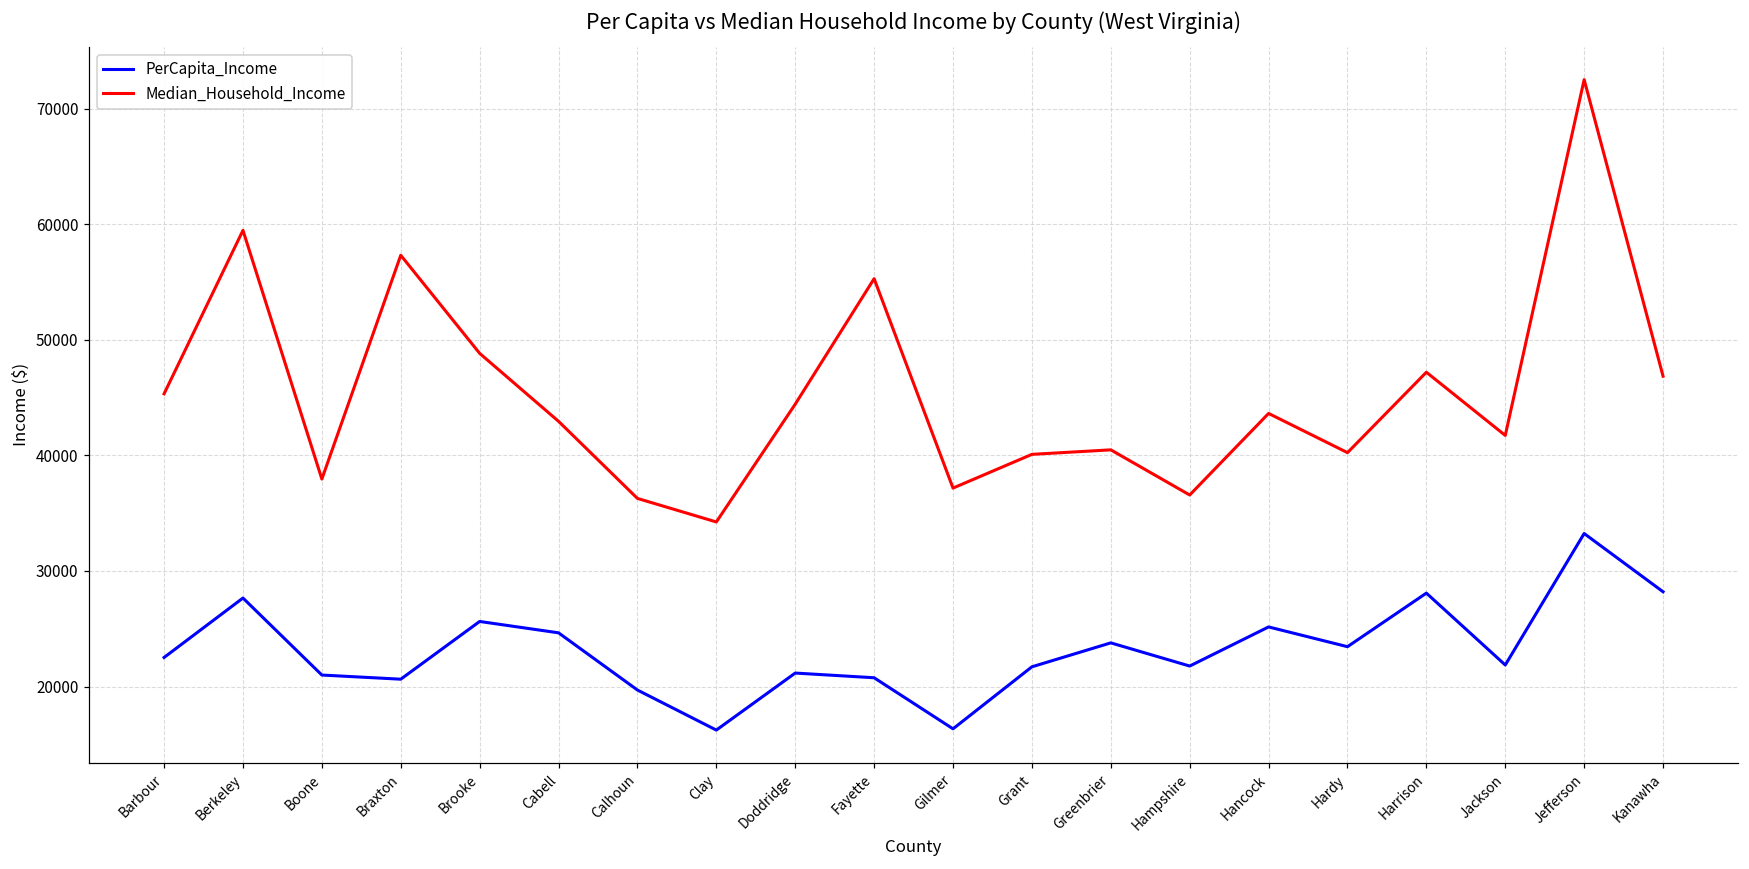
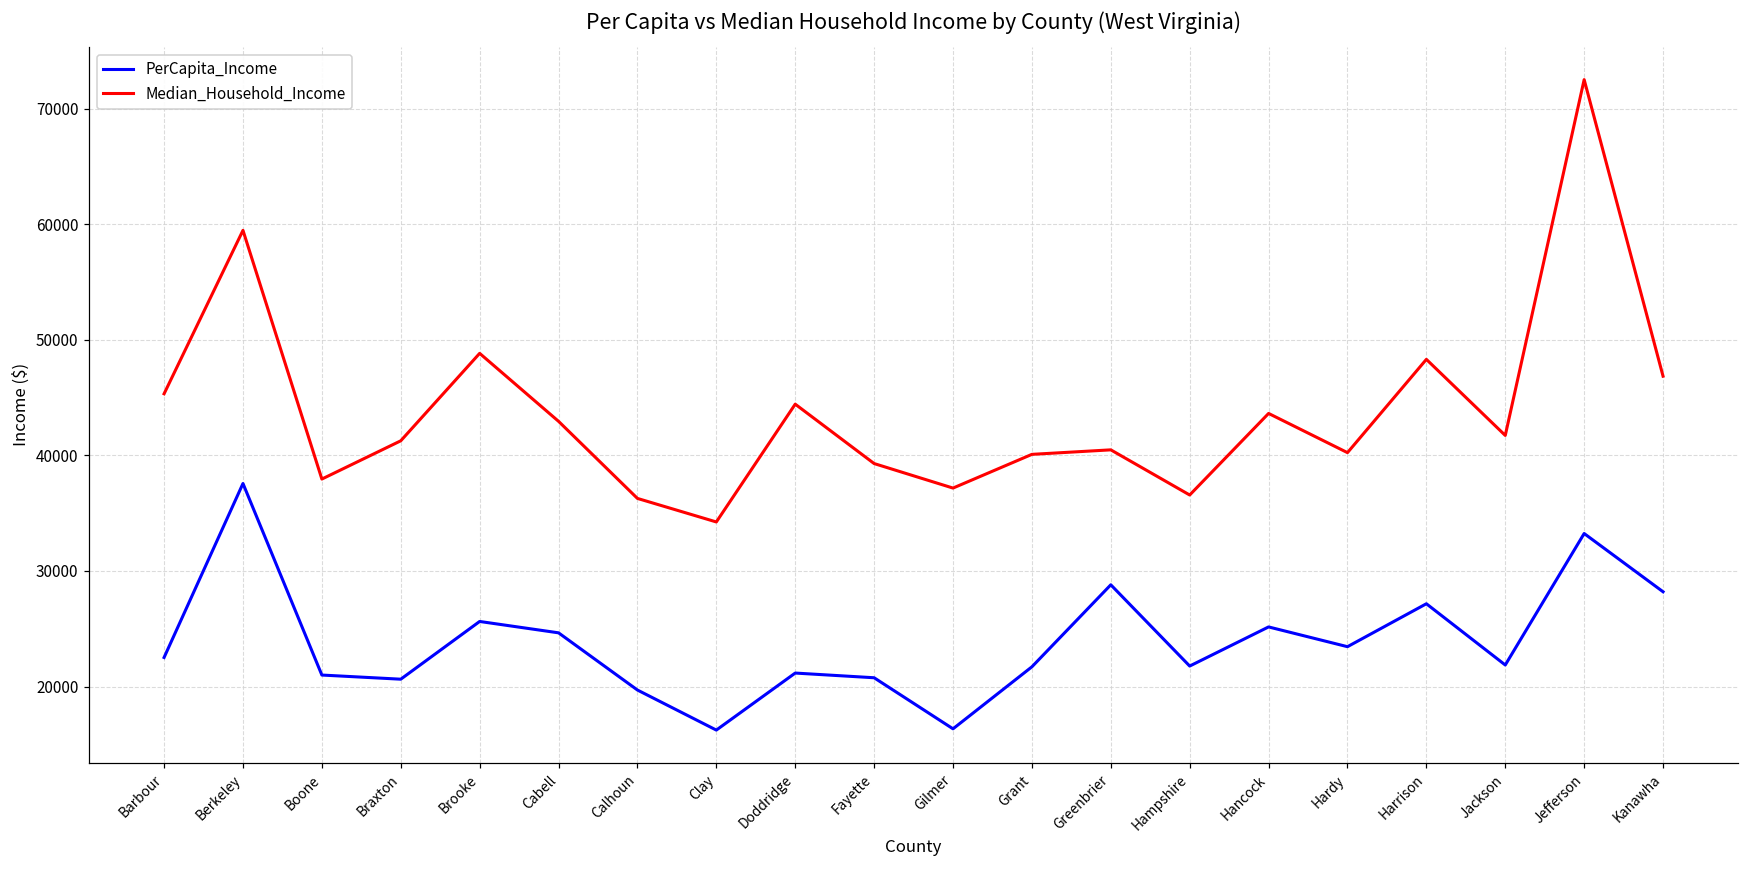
  {
    "PerCapita_Income": {
      "Barbour": 22500,
-     "Berkeley": 27700,
+     "Berkeley": 37600,
      "Boone": 21000,
      "Braxton": 20600,
      "Brooke": 25600,
      "Cabell": 24600,
      "Calhoun": 19700,
      "Clay": 16200,
      "Doddridge": 21200,
      "Fayette": 20800,
      "Gilmer": 16300,
      "Grant": 21700,
-     "Greenbrier": 23800,
+     "Greenbrier": 28800,
      "Hampshire": 21800,
      "Hancock": 25200,
      "Hardy": 23400,
-     "Harrison": 28100,
+     "Harrison": 27200,
      "Jackson": 21900,
      "Jefferson": 33200,
      "Kanawha": 28200
    },
    "Median_Household_Income": {
      "Barbour": 45300,
      "Berkeley": 59500,
      "Boone": 38000,
-     "Braxton": 57300,
+     "Braxton": 41300,
      "Brooke": 48800,
      "Cabell": 43000,
      "Calhoun": 36300,
      "Clay": 34200,
      "Doddridge": 44400,
-     "Fayette": 55300,
+     "Fayette": 39300,
      "Gilmer": 37200,
      "Grant": 40100,
      "Greenbrier": 40500,
      "Hampshire": 36600,
      "Hancock": 43600,
      "Hardy": 40200,
-     "Harrison": 47200,
+     "Harrison": 48300,
      "Jackson": 41700,
      "Jefferson": 72500,
      "Kanawha": 46900
    }
  }
